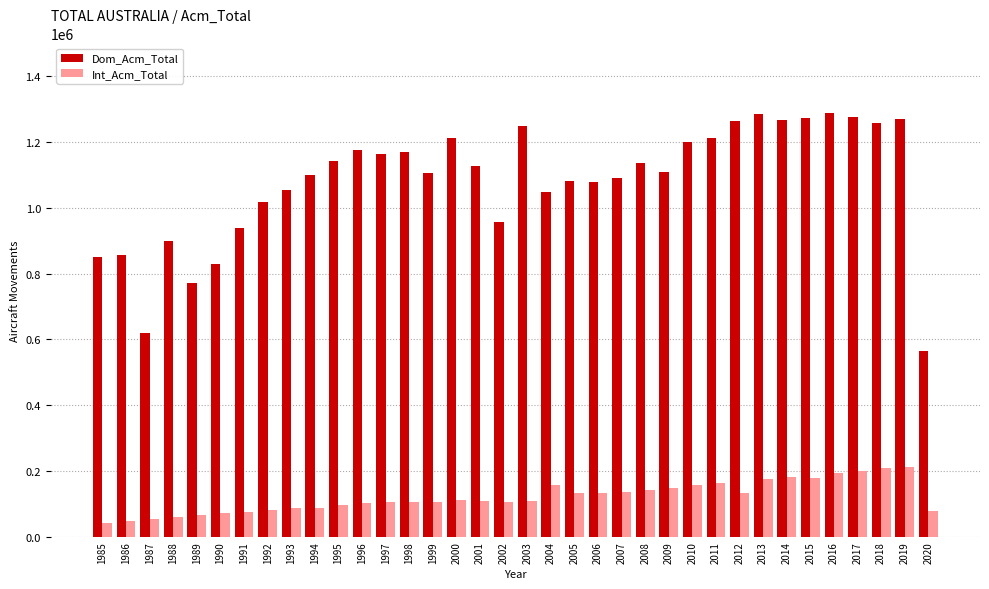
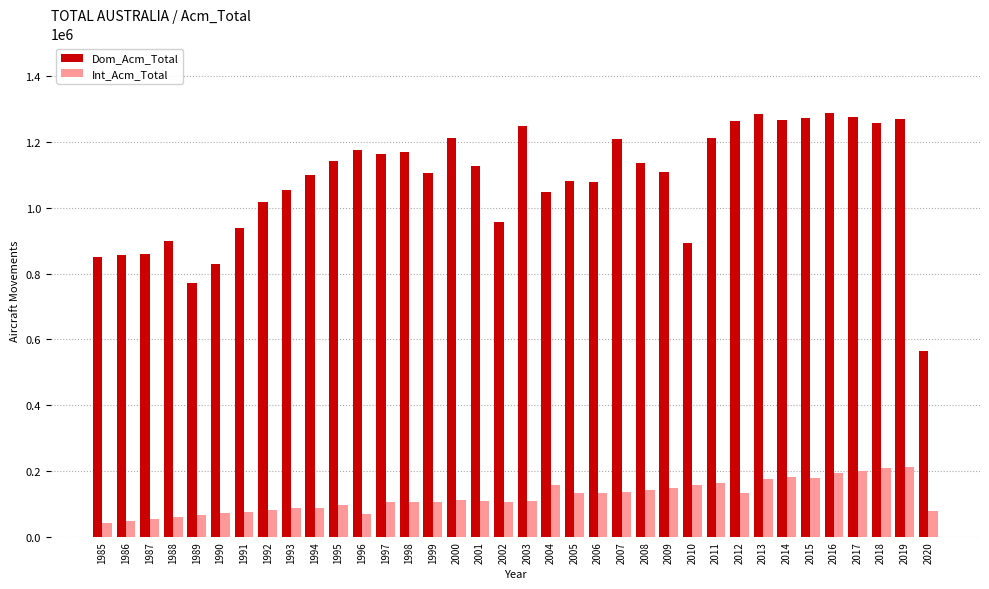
  {
    "Dom_Acm_Total": {
      "1985": 850000,
      "1986": 860000,
-     "1987": 620000,
+     "1987": 860000,
      "1988": 900000,
      "1989": 770000,
      "1990": 830000,
      "1991": 940000,
      "1992": 1020000,
      "1993": 1060000,
      "1994": 1100000,
      "1995": 1140000,
      "1996": 1180000,
      "1997": 1160000,
      "1998": 1170000,
      "1999": 1100000,
      "2000": 1210000,
      "2001": 1130000,
      "2002": 960000,
      "2003": 1250000,
      "2004": 1050000,
      "2005": 1080000,
      "2006": 1080000,
-     "2007": 1090000,
+     "2007": 1210000,
      "2008": 1140000,
      "2009": 1110000,
-     "2010": 1200000,
+     "2010": 890000,
      "2011": 1210000,
      "2012": 1260000,
      "2013": 1290000,
      "2014": 1270000,
      "2015": 1270000,
      "2016": 1290000,
      "2017": 1280000,
      "2018": 1260000,
      "2019": 1270000,
      "2020": 560000
    },
    "Int_Acm_Total": {
      "1985": 40000,
      "1986": 50000,
      "1987": 50000,
      "1988": 60000,
      "1989": 70000,
      "1990": 70000,
      "1991": 70000,
      "1992": 80000,
      "1993": 90000,
      "1994": 90000,
      "1995": 90000,
-     "1996": 100000,
+     "1996": 70000,
      "1997": 110000,
      "1998": 110000,
      "1999": 110000,
      "2000": 110000,
      "2001": 110000,
      "2002": 110000,
      "2003": 110000,
      "2004": 160000,
      "2005": 130000,
      "2006": 130000,
      "2007": 130000,
      "2008": 140000,
      "2009": 150000,
      "2010": 160000,
      "2011": 160000,
      "2012": 130000,
      "2013": 180000,
      "2014": 180000,
      "2015": 180000,
      "2016": 190000,
      "2017": 200000,
      "2018": 210000,
      "2019": 210000,
      "2020": 80000
    }
  }
